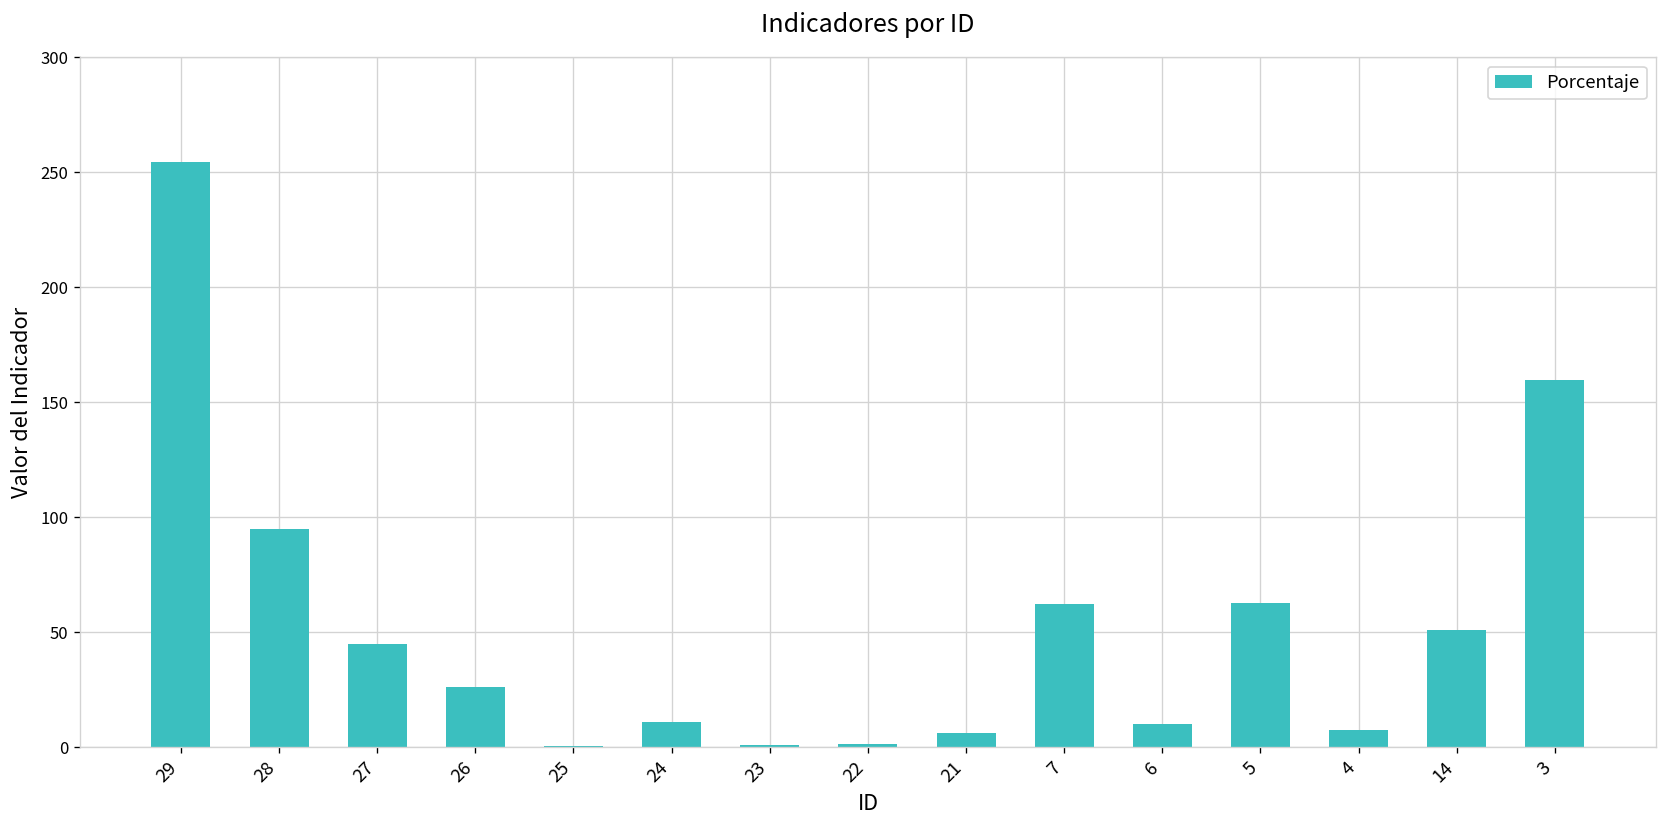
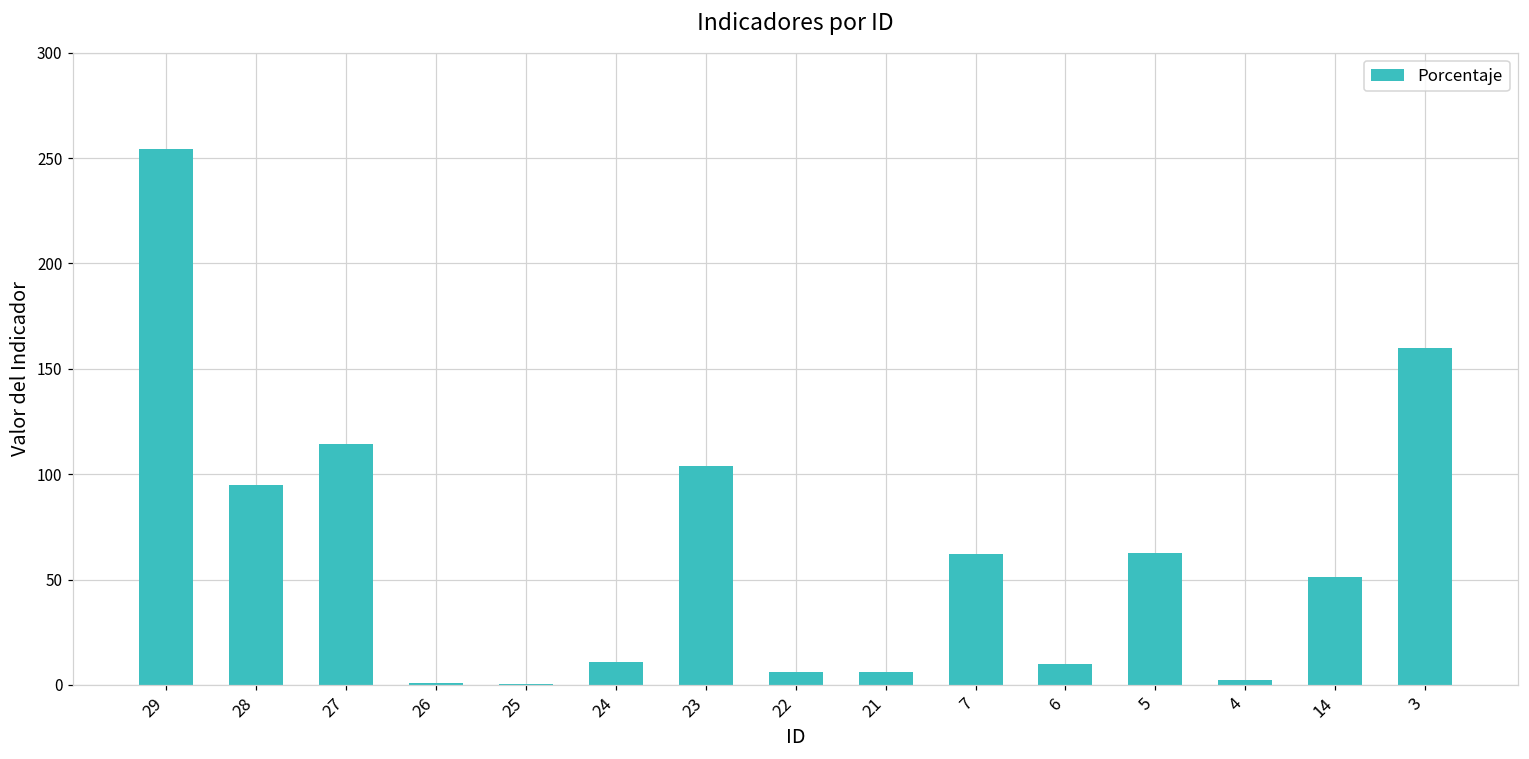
  {
    "29": 254,
    "28": 95,
-   "27": 45,
-   "26": 26,
+   "27": 114,
+   "26": 1,
    "24": 11,
-   "23": 1,
-   "22": 2,
+   "23": 104,
+   "22": 6,
    "21": 6,
    "7": 62,
    "6": 10,
    "5": 63,
-   "4": 8,
+   "4": 3,
    "14": 51,
    "3": 160
  }
